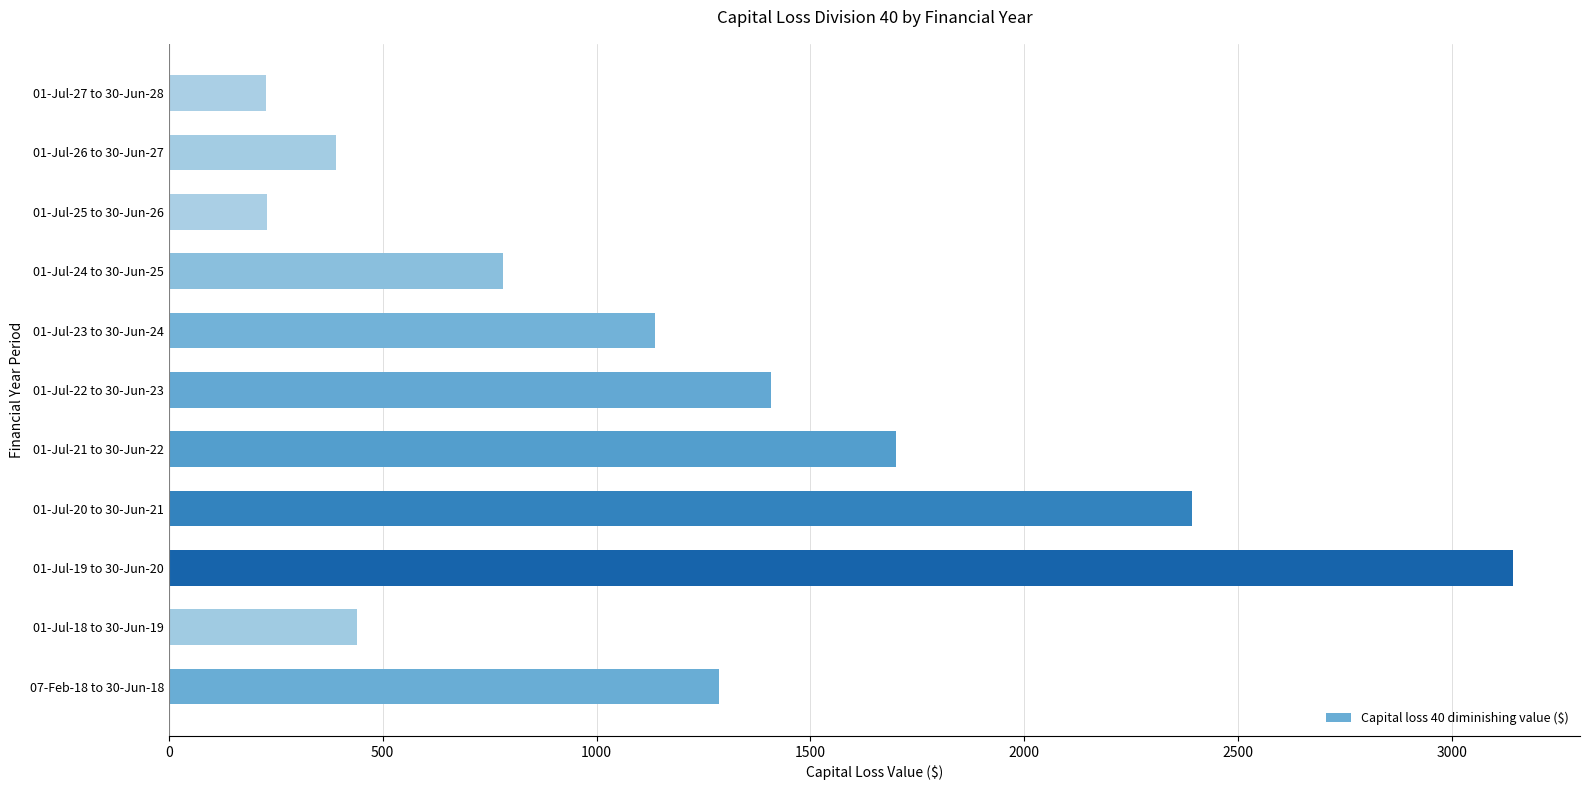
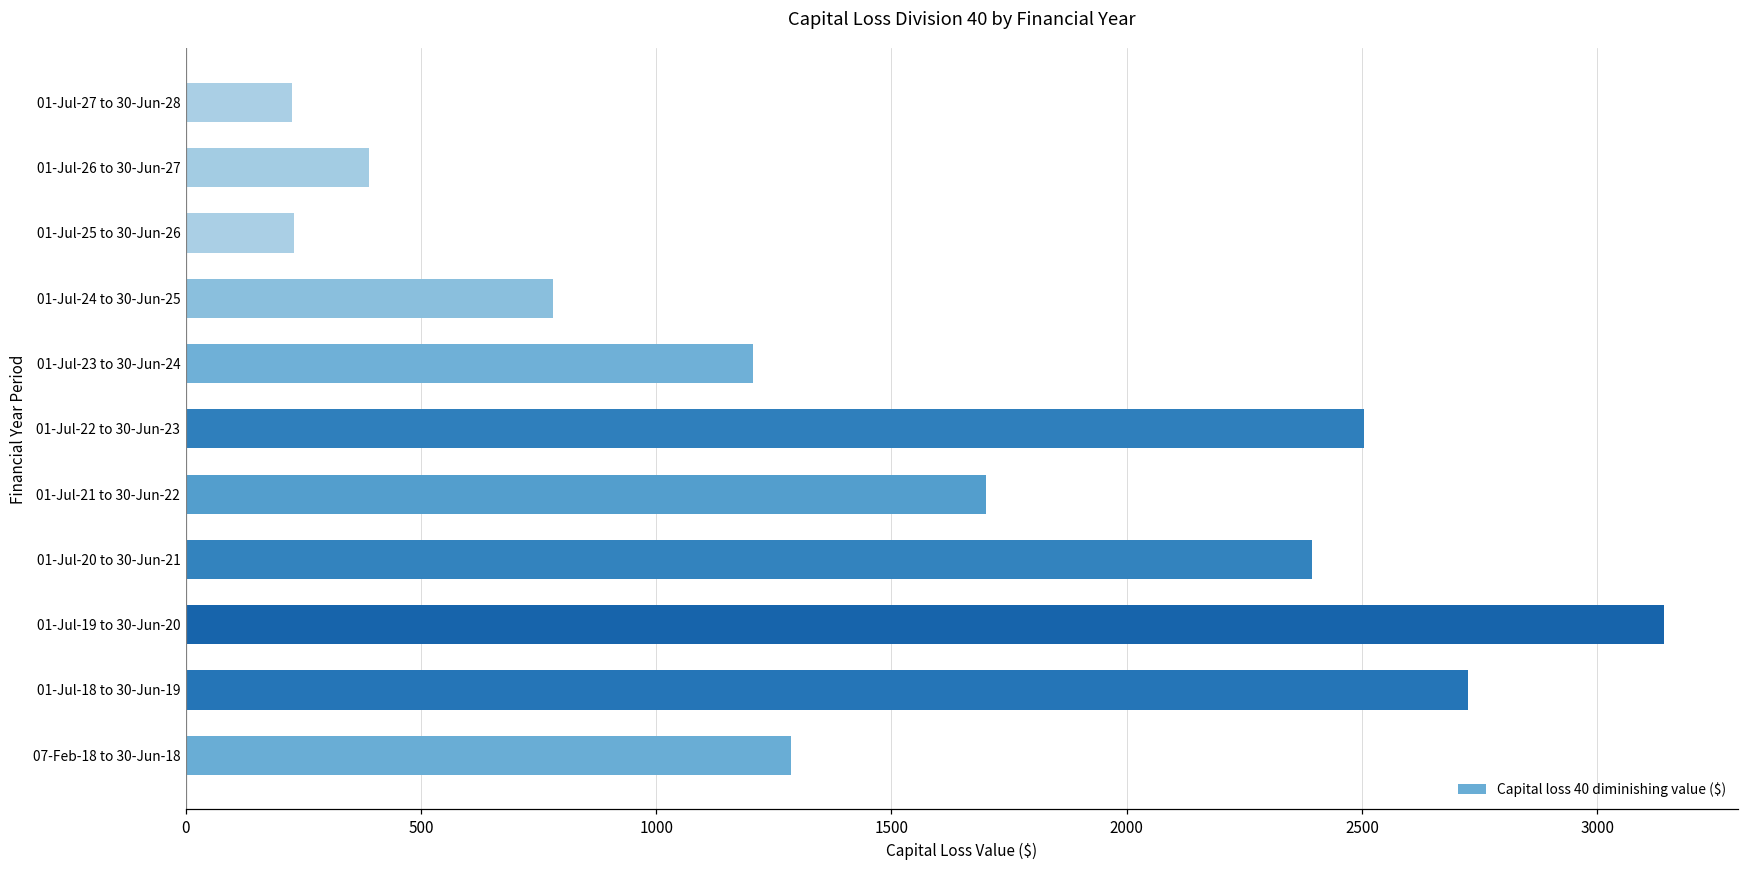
  {
    "01-Jul-27 to 30-Jun-28": 230,
    "01-Jul-26 to 30-Jun-27": 390,
    "01-Jul-25 to 30-Jun-26": 230,
    "01-Jul-24 to 30-Jun-25": 780,
-   "01-Jul-23 to 30-Jun-24": 1140,
-   "01-Jul-22 to 30-Jun-23": 1410,
+   "01-Jul-23 to 30-Jun-24": 1210,
+   "01-Jul-22 to 30-Jun-23": 2510,
    "01-Jul-21 to 30-Jun-22": 1700,
    "01-Jul-20 to 30-Jun-21": 2390,
    "01-Jul-19 to 30-Jun-20": 3140,
-   "01-Jul-18 to 30-Jun-19": 440,
+   "01-Jul-18 to 30-Jun-19": 2730,
    "07-Feb-18 to 30-Jun-18": 1290
  }
